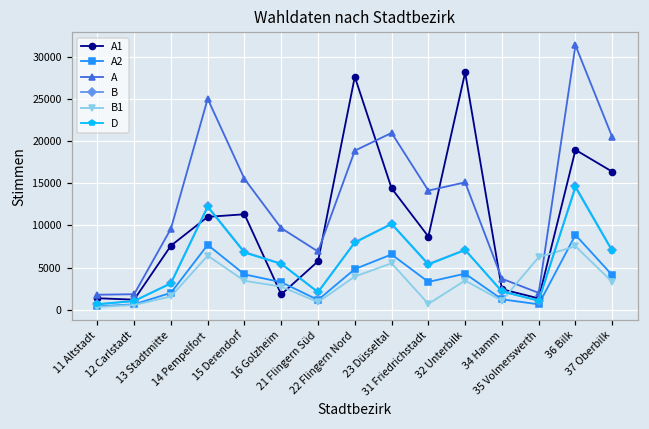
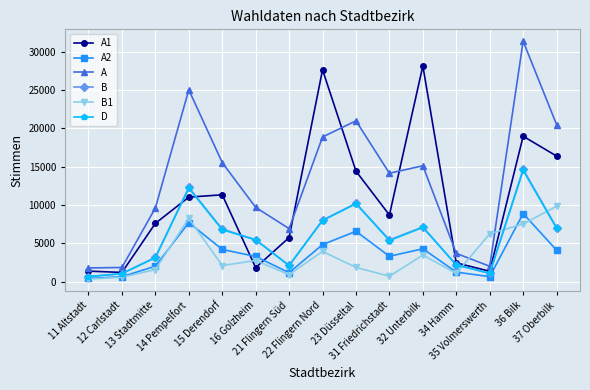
  {
    "A1": {
      "11 Altstadt": 1000,
      "13 Stadtmitte": 8000,
      "14 Pempelfort": 11000,
      "15 Derendorf": 11000,
      "16 Golzheim": 2000,
      "21 Flingern Süd": 6000,
      "22 Flingern Nord": 28000,
      "23 Düsseltal": 14000,
      "31 Friedrichstadt": 9000,
      "32 Unterbilk": 28000,
      "36 Bilk": 19000,
      "37 Oberbilk": 16000
    },
    "B1": {
      "13 Stadtmitte": 2000,
-     "14 Pempelfort": 6000,
-     "15 Derendorf": 3000,
+     "14 Pempelfort": 8000,
+     "15 Derendorf": 2000,
      "16 Golzheim": 3000,
      "22 Flingern Nord": 4000,
-     "23 Düsseltal": 6000,
+     "23 Düsseltal": 2000,
      "31 Friedrichstadt": 1000,
      "32 Unterbilk": 3000,
      "35 Volmerswerth": 6000,
      "36 Bilk": 8000,
-     "37 Oberbilk": 3000
+     "37 Oberbilk": 10000
    }
  }
